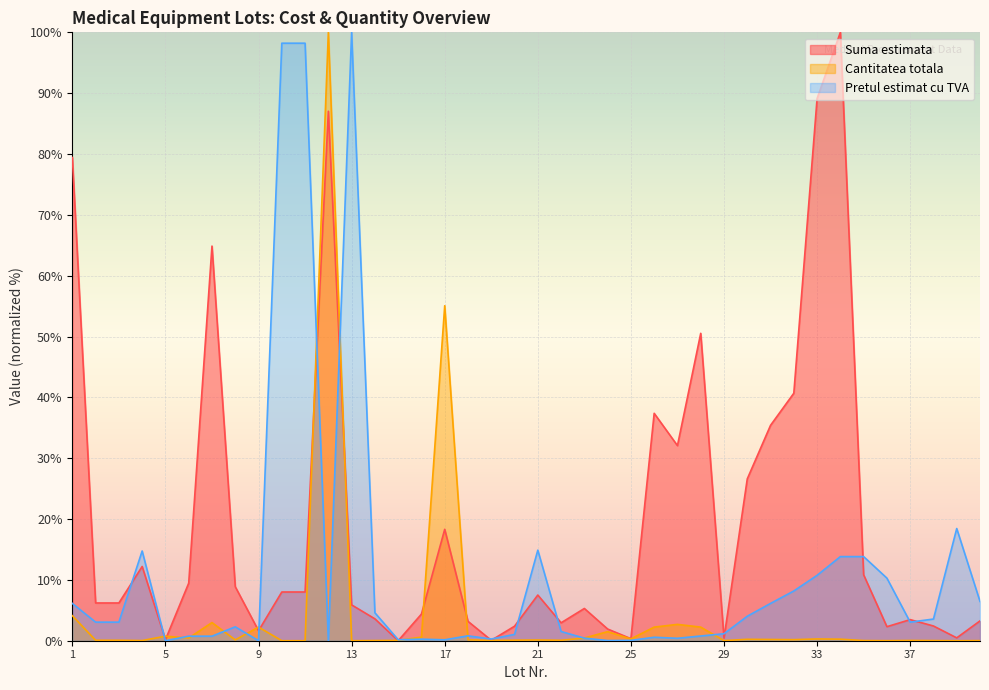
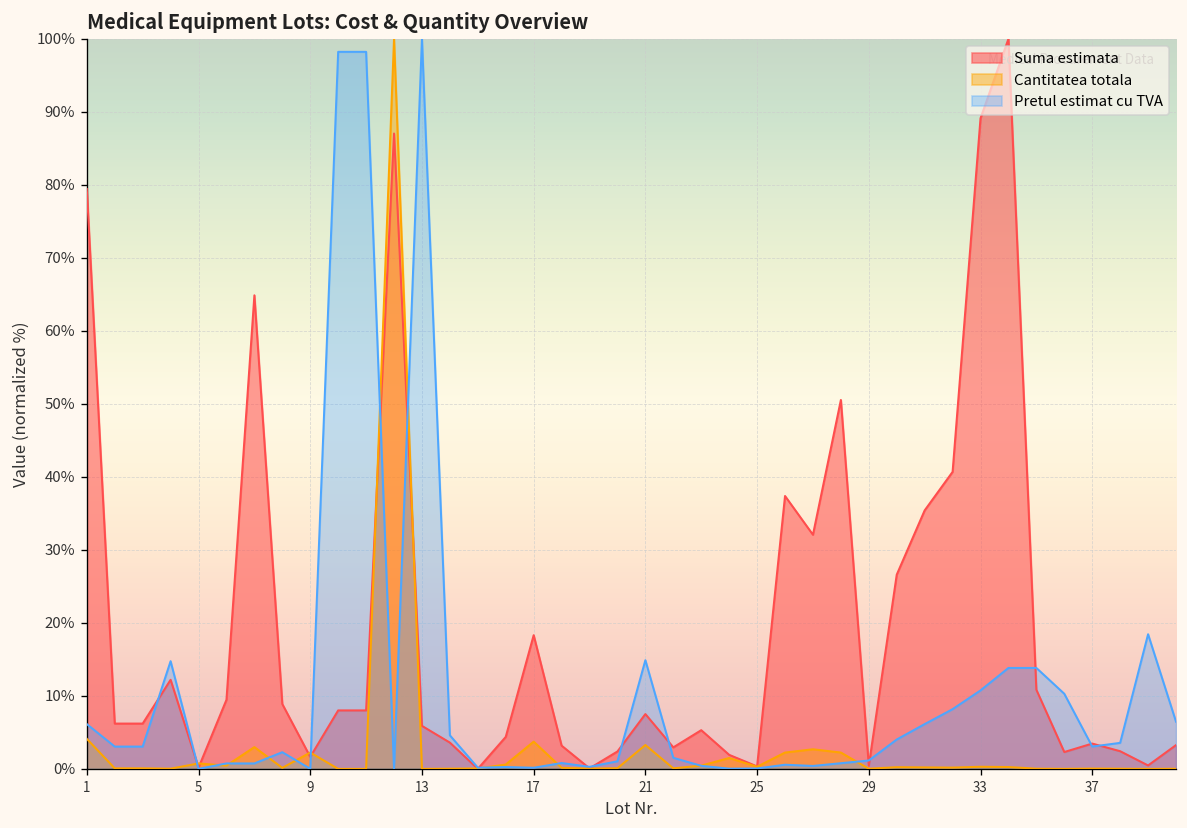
  {
    "Suma estimata": {
      "1": "79%",
      "9": "2%",
      "13": "6%",
      "17": "18%",
      "21": "8%"
    },
    "Cantitatea totala": {
      "1": "4%",
      "5": "1%",
      "9": "2%",
      "13": "0%",
-     "17": "55%",
-     "21": "0%",
+     "17": "4%",
+     "21": "3%",
      "33": "0%",
      "37": "0%"
    },
    "Pretul estimat cu TVA": {
      "1": "6%",
      "9": "0%",
      "13": "100%",
      "17": "0%",
      "21": "15%",
      "29": "1%",
      "33": "11%"
    }
  }
